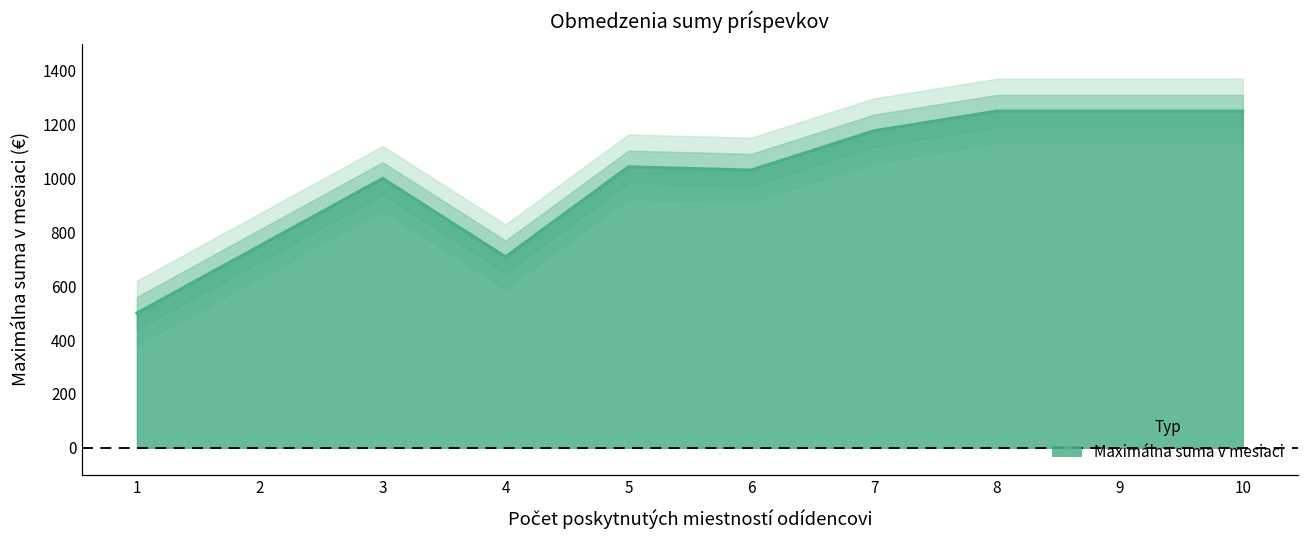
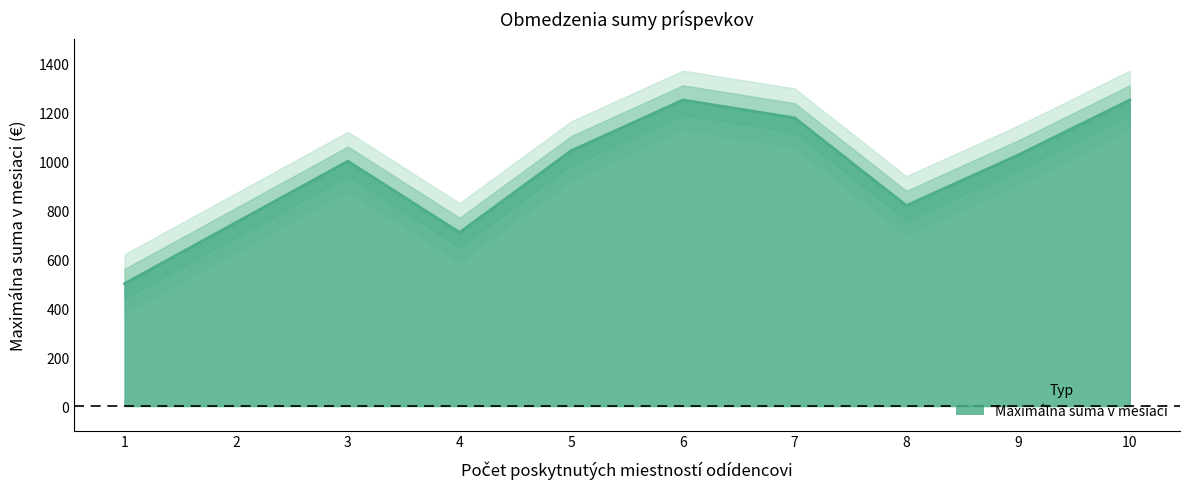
  {
    "Maximálna suma v mesiaci": {
      "1": 500,
      "2": 750,
      "3": 1000,
      "4": 710,
      "5": 1040,
-     "6": 1030,
+     "6": 1250,
      "7": 1180,
-     "8": 1250,
-     "9": 1250,
+     "8": 820,
+     "9": 1030,
      "10": 1250
    }
  }
